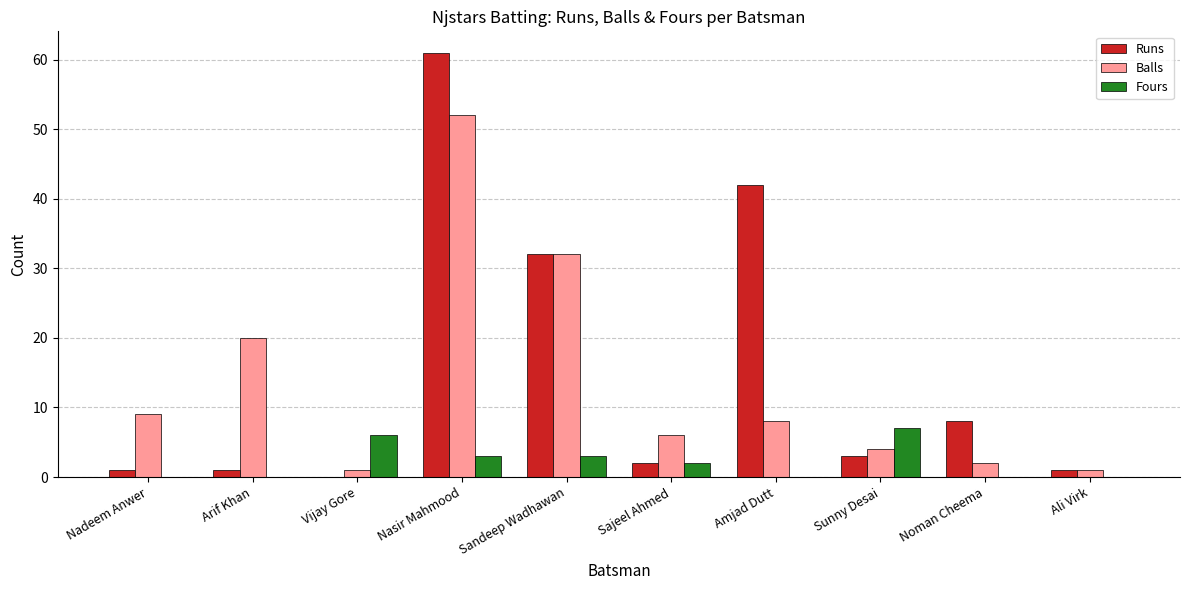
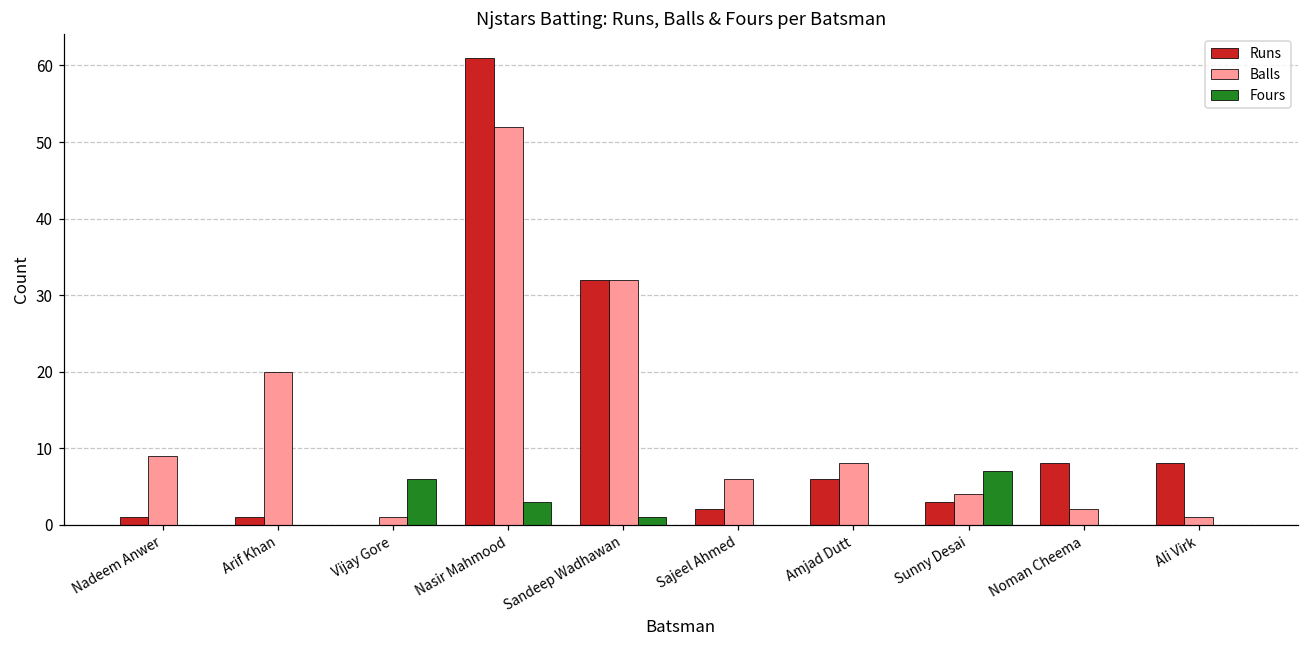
  {
    "Runs": {
      "Nadeem Anwer": 1,
      "Arif Khan": 1,
      "Vijay Gore": 0,
      "Nasir Mahmood": 61,
      "Sandeep Wadhawan": 32,
      "Sajeel Ahmed": 2,
-     "Amjad Dutt": 42,
+     "Amjad Dutt": 6,
      "Sunny Desai": 3,
      "Noman Cheema": 8,
-     "Ali Virk": 1
+     "Ali Virk": 8
    },
    "Balls": {
      "Nadeem Anwer": 9,
      "Arif Khan": 20,
      "Vijay Gore": 1,
      "Nasir Mahmood": 52,
      "Sandeep Wadhawan": 32,
      "Sajeel Ahmed": 6,
      "Amjad Dutt": 8,
      "Sunny Desai": 4,
      "Noman Cheema": 2,
      "Ali Virk": 1
    },
    "Fours": {
      "Nadeem Anwer": 0,
      "Arif Khan": 0,
      "Vijay Gore": 6,
      "Nasir Mahmood": 3,
-     "Sandeep Wadhawan": 3,
-     "Sajeel Ahmed": 2,
+     "Sandeep Wadhawan": 1,
+     "Sajeel Ahmed": 0,
      "Amjad Dutt": 0,
      "Sunny Desai": 7,
      "Noman Cheema": 0,
      "Ali Virk": 0
    }
  }
